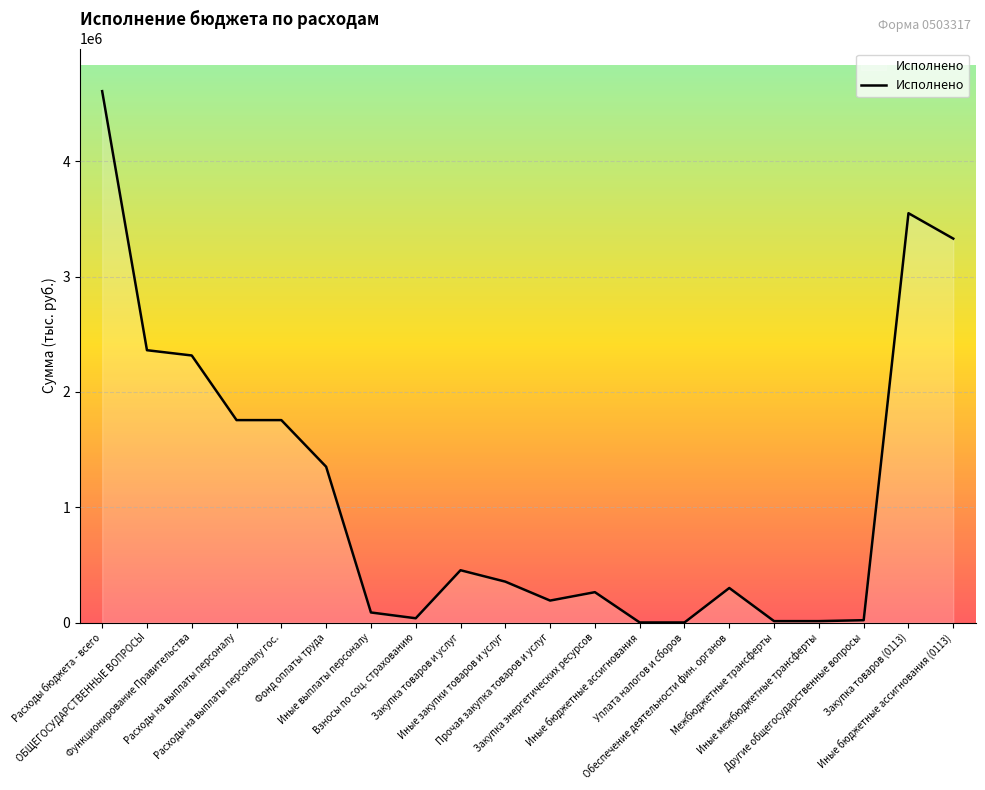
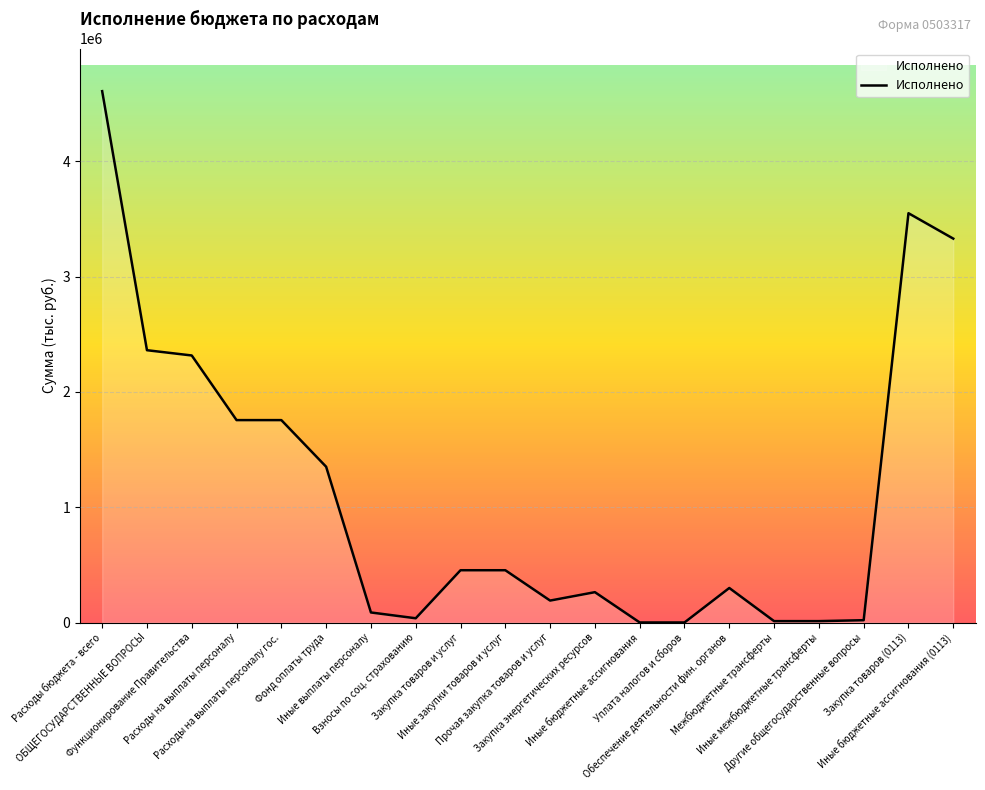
  {
    "Расходы бюджета - всего": 4610000,
    "ОБЩЕГОСУДАРСТВЕННЫЕ ВОПРОСЫ": 2360000,
    "Функционирование Правительства": 2320000,
    "Расходы на выплаты персоналу": 1750000,
    "Расходы на выплаты персоналу гос.": 1750000,
    "Фонд оплаты труда": 1350000,
    "Иные выплаты персоналу": 90000,
    "Взносы по соц. страхованию": 40000,
    "Закупка товаров и услуг": 450000,
-   "Иные закупки товаров и услуг": 350000,
+   "Иные закупки товаров и услуг": 450000,
    "Прочая закупка товаров и услуг": 190000,
    "Закупка энергетических ресурсов": 260000,
    "Иные бюджетные ассигнования": 0,
    "Уплата налогов и сборов": 0,
    "Обеспечение деятельности фин. органов": 300000,
    "Межбюджетные трансферты": 10000,
    "Иные межбюджетные трансферты": 10000,
    "Другие общегосударственные вопросы": 20000,
    "Закупка товаров (0113)": 3550000,
    "Иные бюджетные ассигнования (0113)": 3330000
  }
